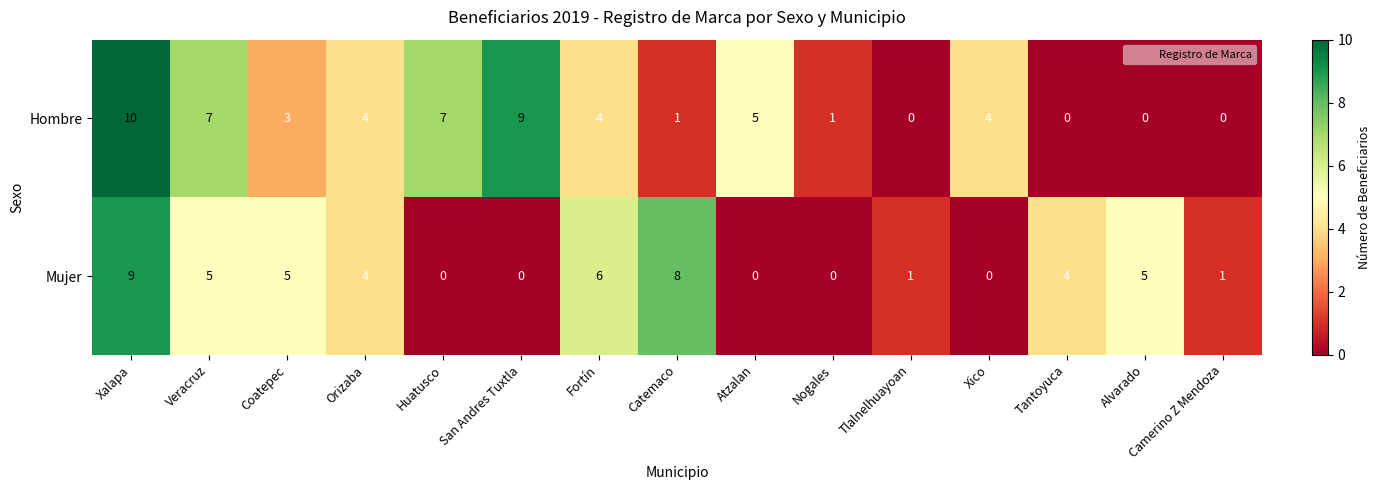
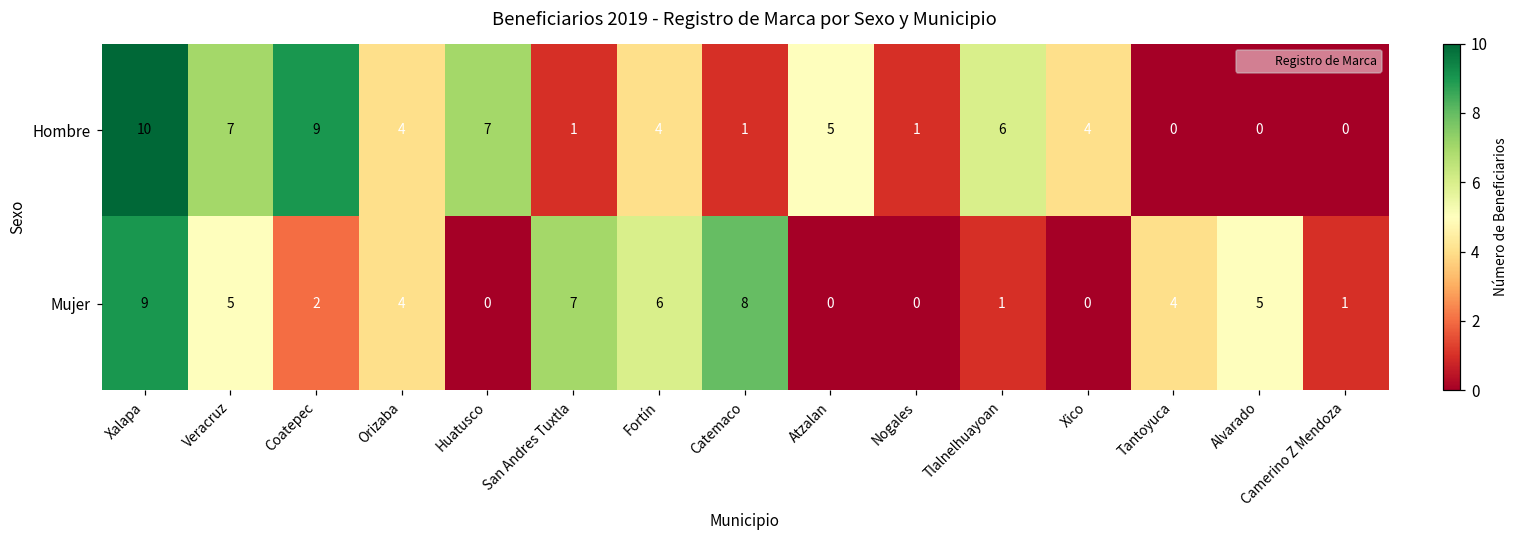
  {
    "Hombre": {
      "Xalapa": 10,
      "Veracruz": 7,
-     "Coatepec": 3,
+     "Coatepec": 9,
      "Orizaba": 4,
      "Huatusco": 7,
-     "San Andres Tuxtla": 9,
+     "San Andres Tuxtla": 1,
      "Fortín": 4,
      "Catemaco": 1,
      "Atzalan": 5,
      "Nogales": 1,
-     "Tlalnelhuayoan": 0,
+     "Tlalnelhuayoan": 6,
      "Xico": 4,
      "Tantoyuca": 0,
      "Alvarado": 0,
      "Camerino Z Mendoza": 0
    },
    "Mujer": {
      "Xalapa": 9,
      "Veracruz": 5,
-     "Coatepec": 5,
+     "Coatepec": 2,
      "Orizaba": 4,
      "Huatusco": 0,
-     "San Andres Tuxtla": 0,
+     "San Andres Tuxtla": 7,
      "Fortín": 6,
      "Catemaco": 8,
      "Atzalan": 0,
      "Nogales": 0,
      "Tlalnelhuayoan": 1,
      "Xico": 0,
      "Tantoyuca": 4,
      "Alvarado": 5,
      "Camerino Z Mendoza": 1
    }
  }
